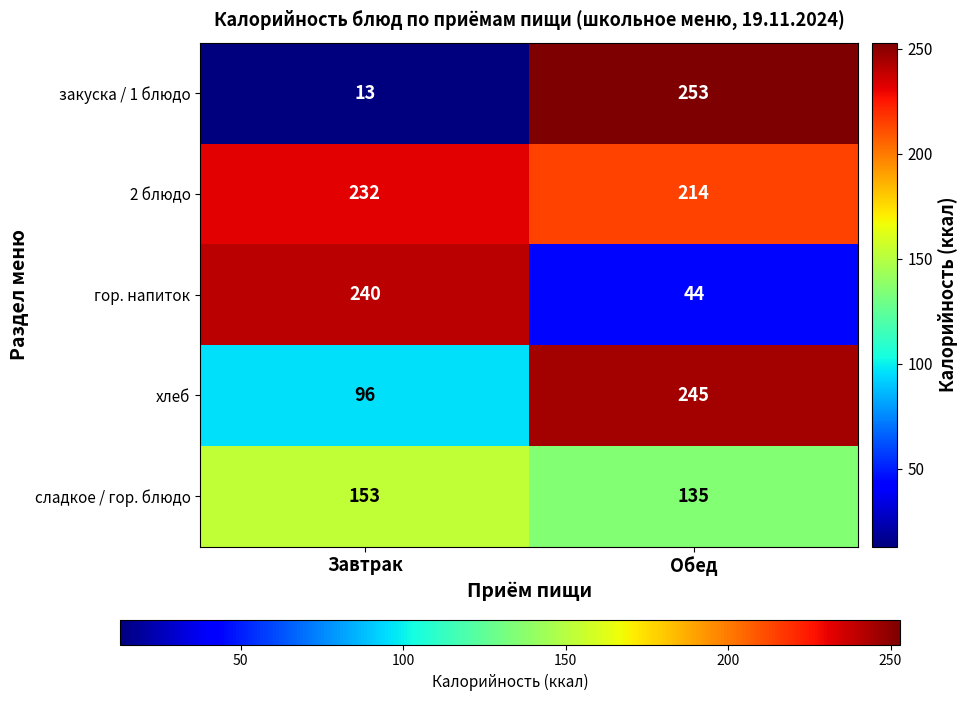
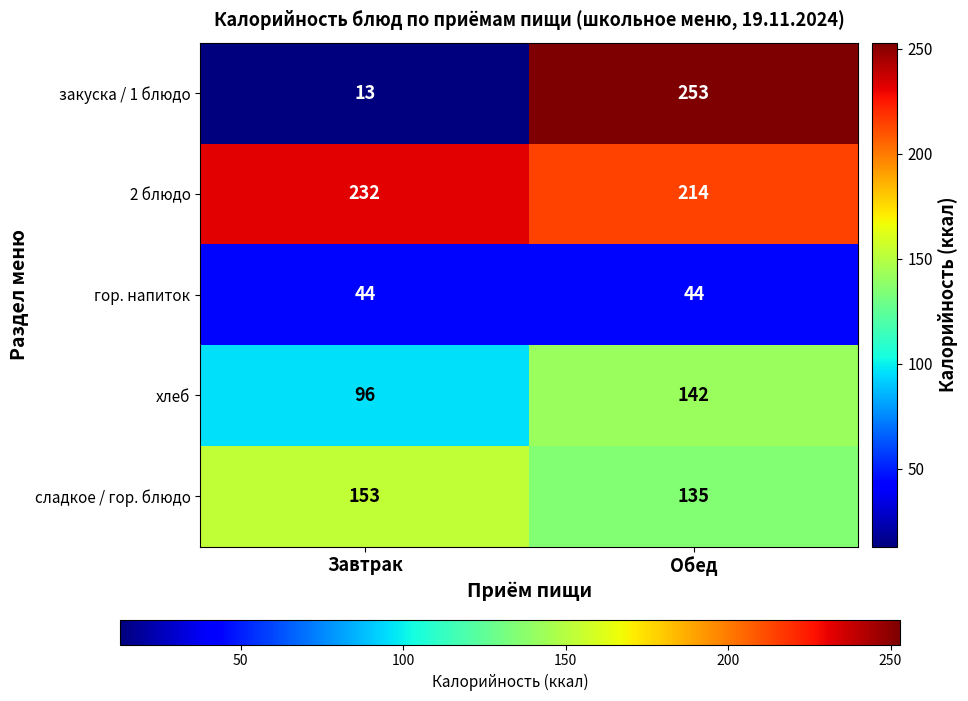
  {
    "закуска / 1 блюдо": {
      "Завтрак": 13,
      "Обед": 253
    },
    "2 блюдо": {
      "Завтрак": 232,
      "Обед": 214
    },
    "гор. напиток": {
-     "Завтрак": 240,
+     "Завтрак": 44,
      "Обед": 44
    },
    "хлеб": {
      "Завтрак": 96,
-     "Обед": 245
+     "Обед": 142
    },
    "сладкое / гор. блюдо": {
      "Завтрак": 153,
      "Обед": 135
    }
  }
